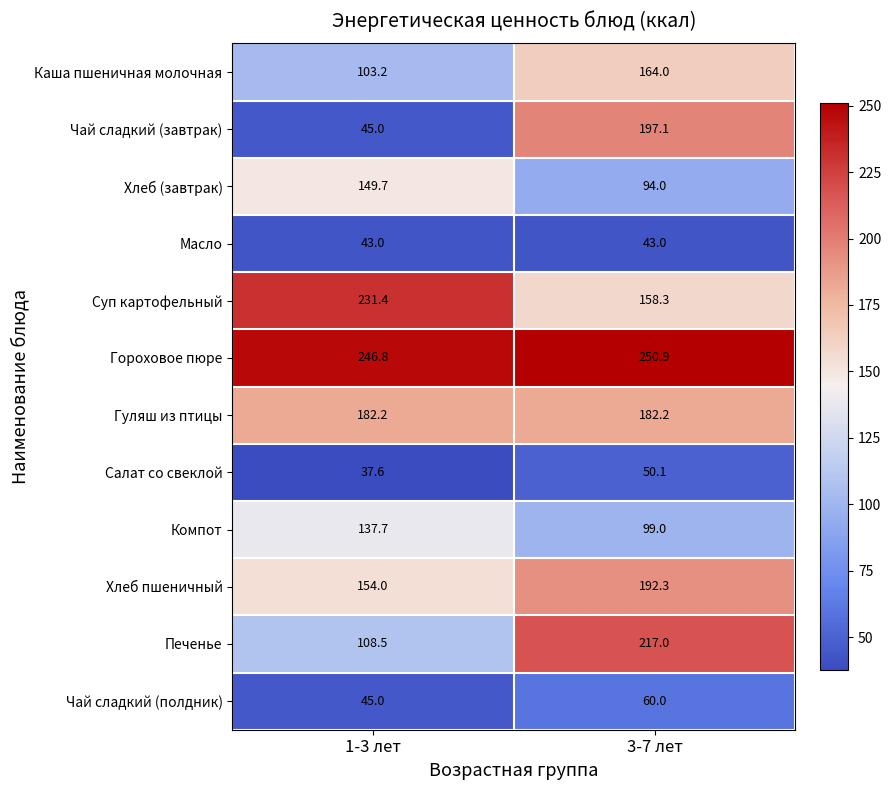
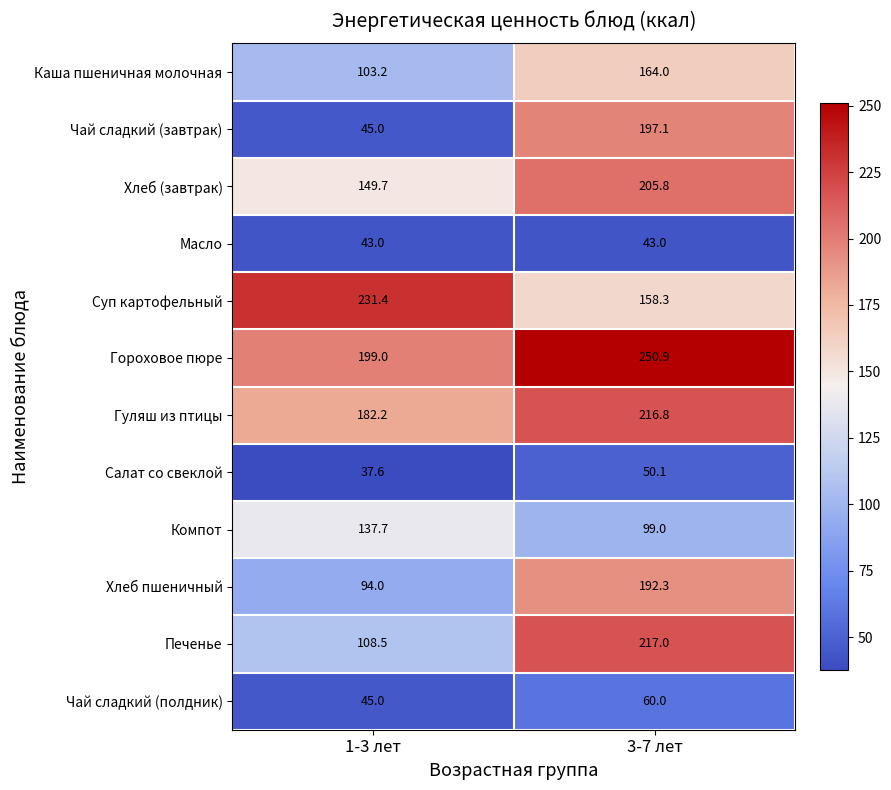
  {
    "Каша пшеничная молочная": {
      "1-3 лет": 103.2,
      "3-7 лет": 164.0
    },
    "Чай сладкий (завтрак)": {
      "1-3 лет": 45.0,
      "3-7 лет": 197.1
    },
    "Хлеб (завтрак)": {
      "1-3 лет": 149.7,
-     "3-7 лет": 94.0
+     "3-7 лет": 205.8
    },
    "Масло": {
      "1-3 лет": 43.0,
      "3-7 лет": 43.0
    },
    "Суп картофельный": {
      "1-3 лет": 231.4,
      "3-7 лет": 158.3
    },
    "Гороховое пюре": {
-     "1-3 лет": 246.8,
+     "1-3 лет": 199.0,
      "3-7 лет": 250.9
    },
    "Гуляш из птицы": {
      "1-3 лет": 182.2,
-     "3-7 лет": 182.2
+     "3-7 лет": 216.8
    },
    "Салат со свеклой": {
      "1-3 лет": 37.6,
      "3-7 лет": 50.1
    },
    "Компот": {
      "1-3 лет": 137.7,
      "3-7 лет": 99.0
    },
    "Хлеб пшеничный": {
-     "1-3 лет": 154.0,
+     "1-3 лет": 94.0,
      "3-7 лет": 192.3
    },
    "Печенье": {
      "1-3 лет": 108.5,
      "3-7 лет": 217.0
    },
    "Чай сладкий (полдник)": {
      "1-3 лет": 45.0,
      "3-7 лет": 60.0
    }
  }
